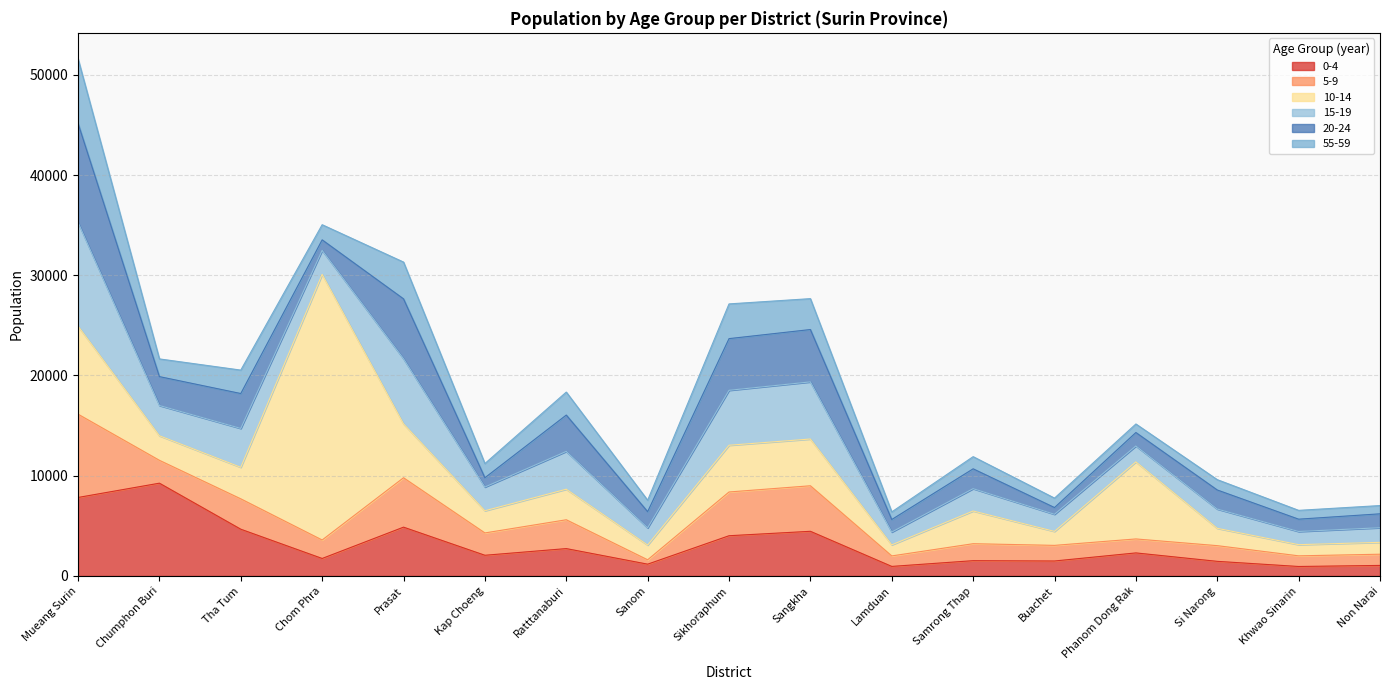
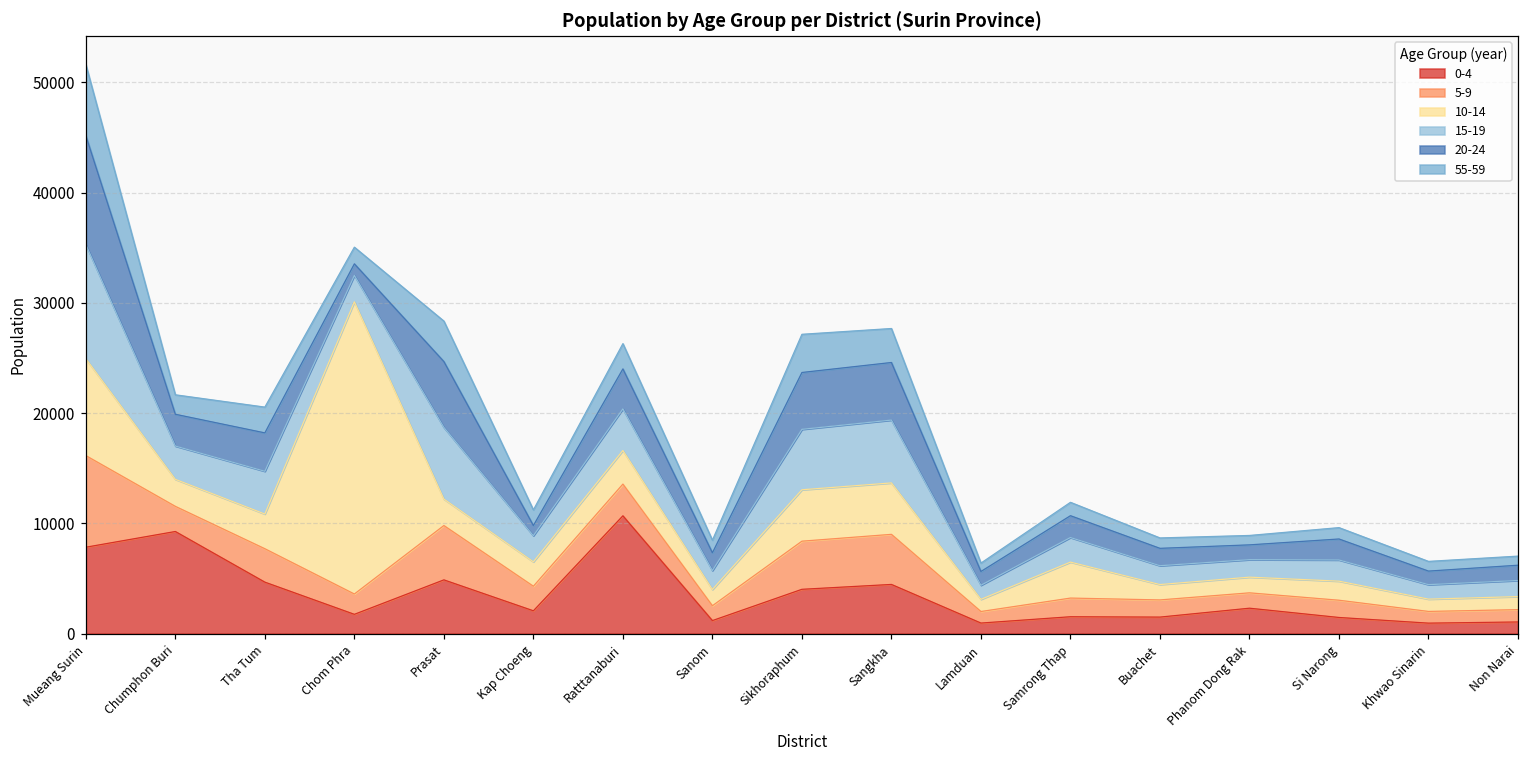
  {
    "0-4": {
      "Mueang Surin": 7800,
      "Chumphon Buri": 9300,
      "Tha Tum": 4700,
      "Chom Phra": 1700,
      "Prasat": 4900,
      "Kap Choeng": 2100,
-     "Ratttanaburi": 2700,
+     "Ratttanaburi": 10700,
      "Sanom": 1200,
      "Sikhoraphum": 4000,
      "Sangkha": 4500,
      "Lamduan": 1000,
      "Samrong Thap": 1500,
      "Buachet": 1500,
      "Phanom Dong Rak": 2300,
      "Si Narong": 1500,
      "Khwao Sinarin": 900,
      "Non Narai": 1100
    },
    "5-9": {
      "Mueang Surin": 8300,
      "Chumphon Buri": 2300,
      "Tha Tum": 3000,
      "Chom Phra": 1800,
      "Prasat": 4900,
      "Kap Choeng": 2200,
      "Ratttanaburi": 2900,
-     "Sanom": 400,
+     "Sanom": 1300,
      "Sikhoraphum": 4400,
      "Sangkha": 4500,
      "Lamduan": 1000,
      "Samrong Thap": 1700,
      "Buachet": 1600,
      "Phanom Dong Rak": 1400,
      "Si Narong": 1600,
      "Khwao Sinarin": 1100,
      "Non Narai": 1100
    },
    "10-14": {
      "Mueang Surin": 8800,
      "Chumphon Buri": 2500,
      "Tha Tum": 3100,
      "Chom Phra": 26500,
-     "Prasat": 5400,
+     "Prasat": 2400,
      "Kap Choeng": 2200,
      "Ratttanaburi": 3000,
      "Sanom": 1500,
      "Sikhoraphum": 4700,
      "Sangkha": 4700,
      "Lamduan": 1100,
      "Samrong Thap": 3300,
      "Buachet": 1400,
-     "Phanom Dong Rak": 7700,
+     "Phanom Dong Rak": 1400,
      "Si Narong": 1700,
      "Khwao Sinarin": 1100,
      "Non Narai": 1200
    },
    "20-24": {
      "Mueang Surin": 9900,
      "Chumphon Buri": 2900,
      "Tha Tum": 3500,
      "Chom Phra": 1100,
      "Prasat": 6000,
      "Kap Choeng": 900,
      "Ratttanaburi": 3600,
      "Sanom": 1600,
      "Sikhoraphum": 5200,
      "Sangkha": 5200,
      "Lamduan": 1300,
      "Samrong Thap": 2000,
-     "Buachet": 700,
+     "Buachet": 1600,
      "Phanom Dong Rak": 1300,
      "Si Narong": 1900,
      "Khwao Sinarin": 1200,
      "Non Narai": 1400
    }
  }
